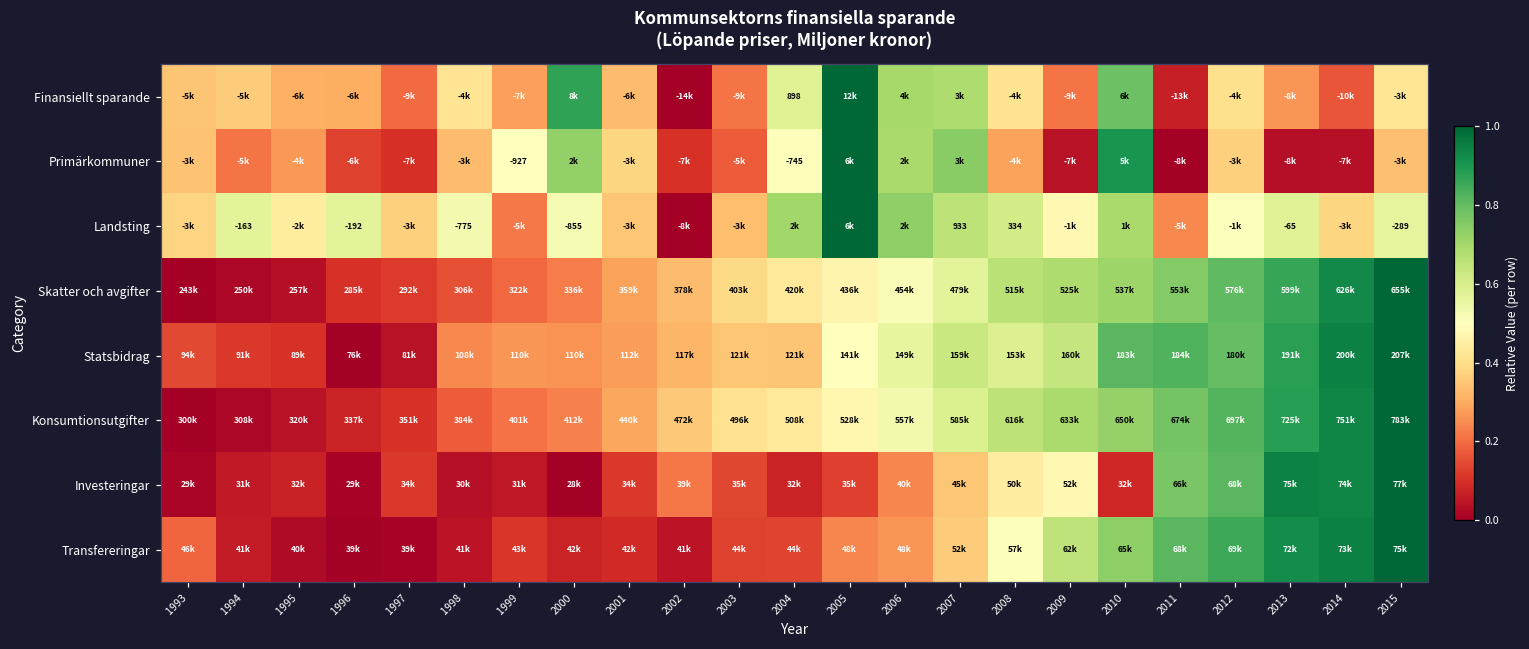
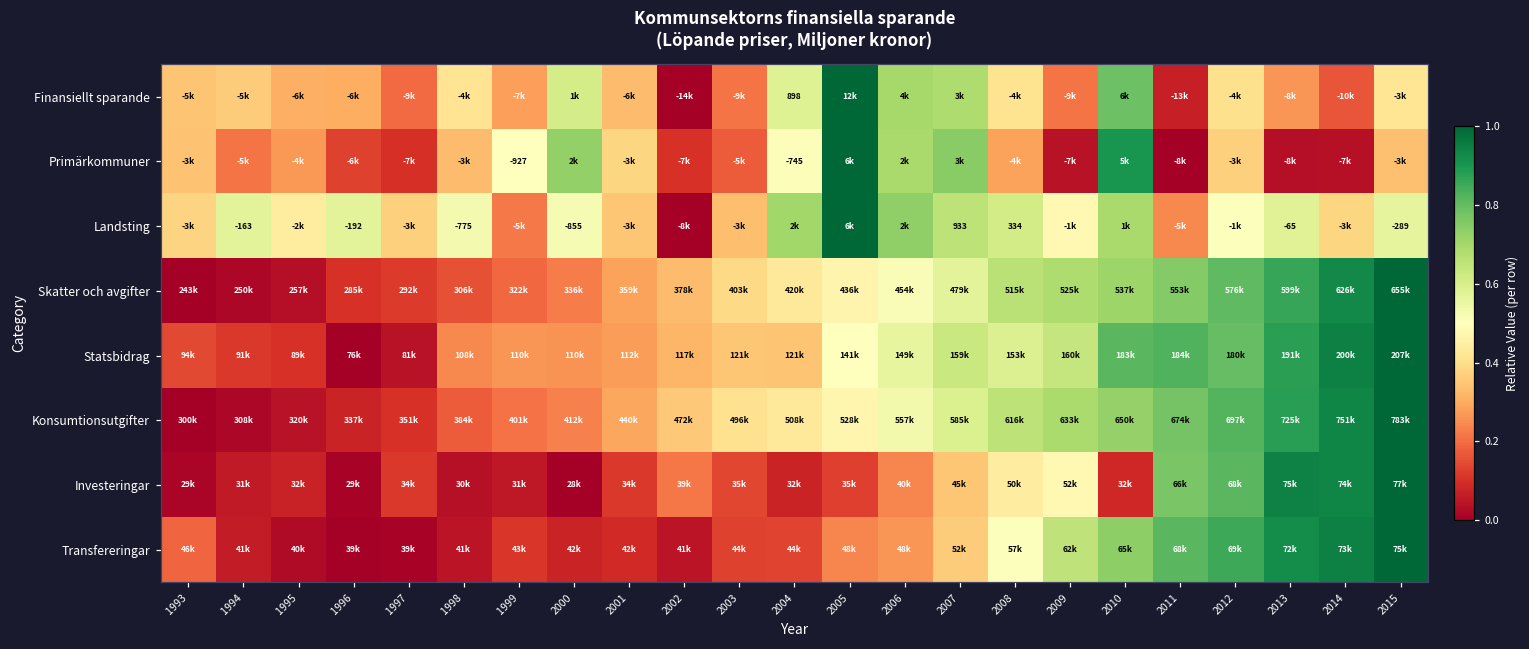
  {
    "Finansiellt sparande": {
      "1993": "-5k",
      "1994": "-5k",
      "1995": "-6k",
      "1996": "-6k",
      "1997": "-9k",
      "1998": "-4k",
      "1999": "-7k",
-     "2000": "8k",
+     "2000": "1k",
      "2001": "-6k",
      "2002": "-14k",
      "2003": "-9k",
      "2004": "898",
      "2005": "12k",
      "2006": "4k",
      "2007": "3k",
      "2008": "-4k",
      "2009": "-9k",
      "2010": "6k",
      "2011": "-13k",
      "2012": "-4k",
      "2013": "-8k",
      "2014": "-10k",
      "2015": "-3k"
    },
    "Primärkommuner": {
      "1993": "-3k",
      "1994": "-5k",
      "1995": "-4k",
      "1996": "-6k",
      "1997": "-7k",
      "1998": "-3k",
      "1999": "-927",
      "2000": "2k",
      "2001": "-3k",
      "2002": "-7k",
      "2003": "-5k",
      "2004": "-745",
      "2005": "6k",
      "2006": "2k",
      "2007": "3k",
      "2008": "-4k",
      "2009": "-7k",
      "2010": "5k",
      "2011": "-8k",
      "2012": "-3k",
      "2013": "-8k",
      "2014": "-7k",
      "2015": "-3k"
    },
    "Landsting": {
      "1993": "-3k",
      "1994": "-163",
      "1995": "-2k",
      "1996": "-192",
      "1997": "-3k",
      "1998": "-775",
      "1999": "-5k",
      "2000": "-855",
      "2001": "-3k",
      "2002": "-8k",
      "2003": "-3k",
      "2004": "2k",
      "2005": "6k",
      "2006": "2k",
      "2007": "933",
      "2008": "334",
      "2009": "-1k",
      "2010": "1k",
      "2011": "-5k",
      "2012": "-1k",
      "2013": "-65",
      "2014": "-3k",
      "2015": "-289"
    },
    "Skatter och avgifter": {
      "1993": "243k",
      "1994": "250k",
      "1995": "257k",
      "1996": "285k",
      "1997": "292k",
      "1998": "306k",
      "1999": "322k",
      "2000": "336k",
      "2001": "359k",
      "2002": "378k",
      "2003": "403k",
      "2004": "420k",
      "2005": "436k",
      "2006": "454k",
      "2007": "479k",
      "2008": "515k",
      "2009": "525k",
      "2010": "537k",
      "2011": "553k",
      "2012": "576k",
      "2013": "599k",
      "2014": "626k",
      "2015": "655k"
    },
    "Statsbidrag": {
      "1993": "94k",
      "1994": "91k",
      "1995": "89k",
      "1996": "76k",
      "1997": "81k",
      "1998": "108k",
      "1999": "110k",
      "2000": "110k",
      "2001": "112k",
      "2002": "117k",
      "2003": "121k",
      "2004": "121k",
      "2005": "141k",
      "2006": "149k",
      "2007": "159k",
      "2008": "153k",
      "2009": "160k",
      "2010": "183k",
      "2011": "184k",
      "2012": "180k",
      "2013": "191k",
      "2014": "200k",
      "2015": "207k"
    },
    "Konsumtionsutgifter": {
      "1993": "300k",
      "1994": "308k",
      "1995": "320k",
      "1996": "337k",
      "1997": "351k",
      "1998": "384k",
      "1999": "401k",
      "2000": "412k",
      "2001": "440k",
      "2002": "472k",
      "2003": "496k",
      "2004": "508k",
      "2005": "528k",
      "2006": "557k",
      "2007": "585k",
      "2008": "616k",
      "2009": "633k",
      "2010": "650k",
      "2011": "674k",
      "2012": "697k",
      "2013": "725k",
      "2014": "751k",
      "2015": "783k"
    },
    "Investeringar": {
      "1993": "29k",
      "1994": "31k",
      "1995": "32k",
      "1996": "29k",
      "1997": "34k",
      "1998": "30k",
      "1999": "31k",
      "2000": "28k",
      "2001": "34k",
      "2002": "39k",
      "2003": "35k",
      "2004": "32k",
      "2005": "35k",
      "2006": "40k",
      "2007": "45k",
      "2008": "50k",
      "2009": "52k",
      "2010": "32k",
      "2011": "66k",
      "2012": "68k",
      "2013": "75k",
      "2014": "74k",
      "2015": "77k"
    },
    "Transfereringar": {
      "1993": "46k",
      "1994": "41k",
      "1995": "40k",
      "1996": "39k",
      "1997": "39k",
      "1998": "41k",
      "1999": "43k",
      "2000": "42k",
      "2001": "42k",
      "2002": "41k",
      "2003": "44k",
      "2004": "44k",
      "2005": "48k",
      "2006": "48k",
      "2007": "52k",
      "2008": "57k",
      "2009": "62k",
      "2010": "65k",
      "2011": "68k",
      "2012": "69k",
      "2013": "72k",
      "2014": "73k",
      "2015": "75k"
    }
  }
